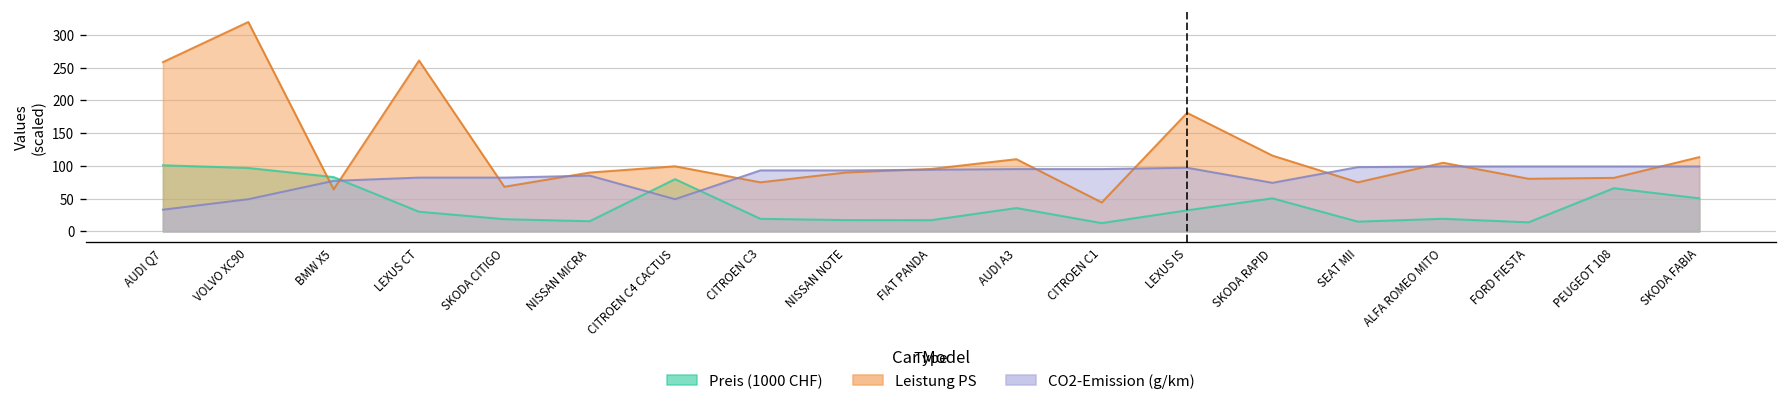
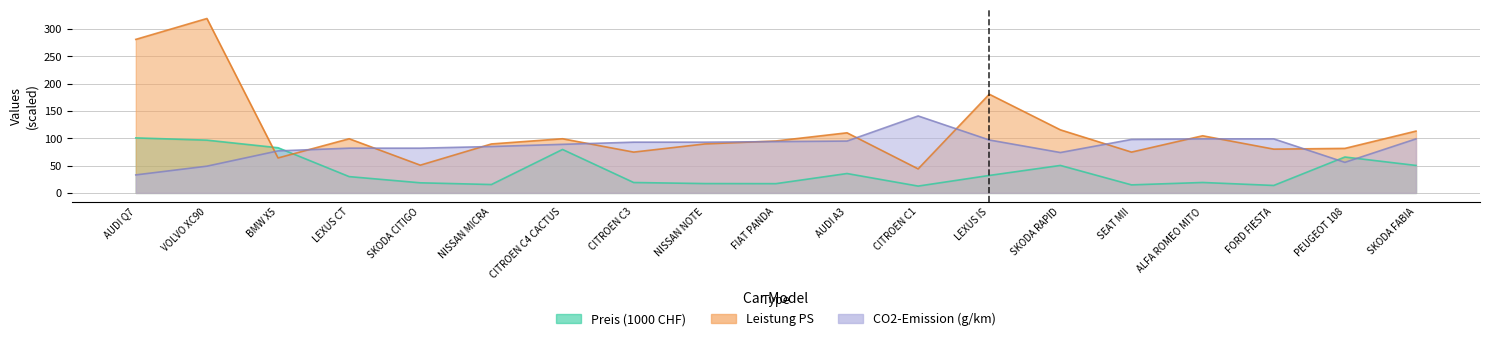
  {
    "Preis (1000 CHF)": {
      "AUDI Q7": 100,
      "VOLVO XC90": 100,
      "BMW X5": 80,
      "LEXUS CT": 30,
      "SKODA CITIGO": 20,
      "NISSAN MICRA": 20,
      "CITROEN C4 CACTUS": 80,
      "CITROEN C3": 20,
      "NISSAN NOTE": 20,
      "FIAT PANDA": 20,
      "AUDI A3": 40,
      "CITROEN C1": 10,
      "LEXUS IS": 30,
      "SKODA RAPID": 50,
      "SEAT MII": 10,
      "ALFA ROMEO MITO": 20,
      "FORD FIESTA": 10,
      "PEUGEOT 108": 70,
      "SKODA FABIA": 50
    },
    "Leistung PS": {
-     "AUDI Q7": 260,
+     "AUDI Q7": 280,
      "VOLVO XC90": 320,
      "BMW X5": 60,
-     "LEXUS CT": 260,
-     "SKODA CITIGO": 70,
+     "LEXUS CT": 100,
+     "SKODA CITIGO": 50,
      "CITROEN C4 CACTUS": 100,
      "CITROEN C3": 70,
      "AUDI A3": 110,
      "CITROEN C1": 40,
      "LEXUS IS": 180,
      "SKODA RAPID": 120,
      "SEAT MII": 70,
      "ALFA ROMEO MITO": 100,
      "FORD FIESTA": 80,
      "PEUGEOT 108": 80,
      "SKODA FABIA": 110
    },
    "CO2-Emission (g/km)": {
      "AUDI Q7": 30,
      "VOLVO XC90": 50,
      "BMW X5": 80,
      "LEXUS CT": 80,
      "SKODA CITIGO": 80,
-     "CITROEN C4 CACTUS": 50,
+     "CITROEN C4 CACTUS": 90,
      "CITROEN C3": 90,
      "AUDI A3": 100,
-     "CITROEN C1": 100,
+     "CITROEN C1": 140,
      "LEXUS IS": 100,
      "SKODA RAPID": 70,
      "SEAT MII": 100,
      "ALFA ROMEO MITO": 100,
      "FORD FIESTA": 100,
-     "PEUGEOT 108": 100,
+     "PEUGEOT 108": 60,
      "SKODA FABIA": 100
    }
  }
